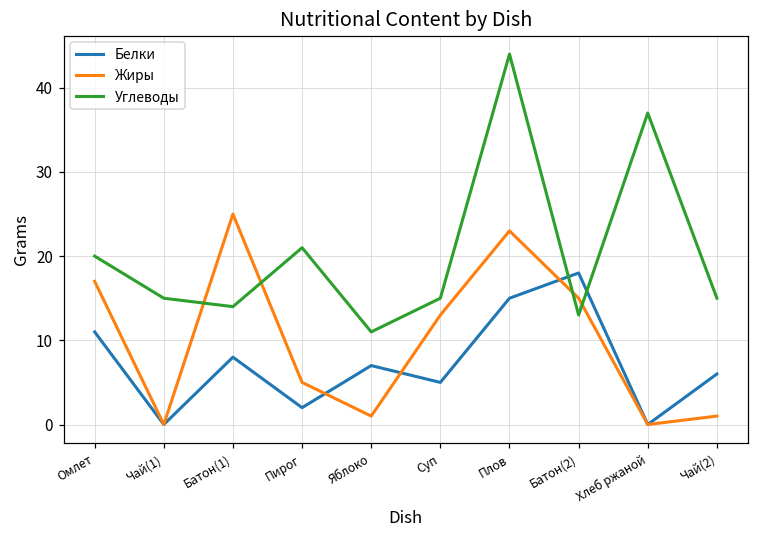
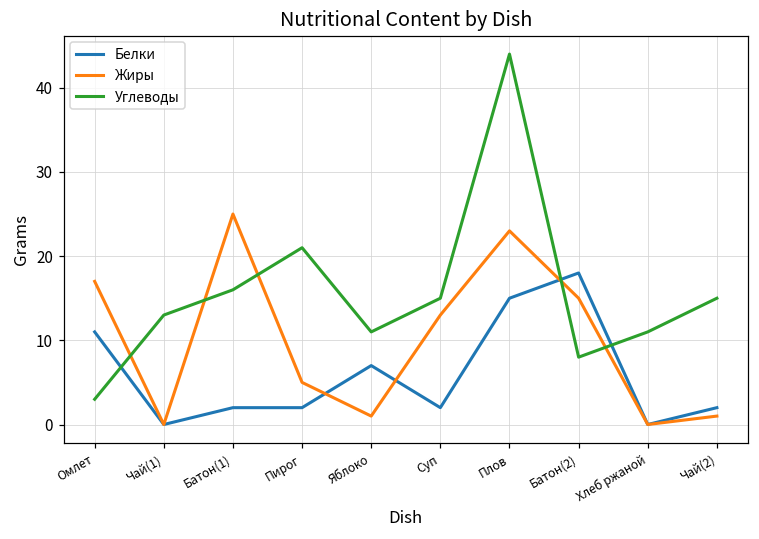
  {
    "Белки": {
      "Омлет": 11,
-     "Батон(1)": 8,
+     "Батон(1)": 2,
      "Пирог": 2,
      "Яблоко": 7,
-     "Суп": 5,
+     "Суп": 2,
      "Плов": 15,
      "Батон(2)": 18,
-     "Чай(2)": 6
+     "Чай(2)": 2
    },
    "Жиры": {
      "Омлет": 17,
      "Батон(1)": 25,
      "Пирог": 5,
      "Яблоко": 1,
      "Суп": 13,
      "Плов": 23,
      "Батон(2)": 15,
      "Чай(2)": 1
    },
    "Углеводы": {
-     "Омлет": 20,
-     "Чай(1)": 15,
-     "Батон(1)": 14,
+     "Омлет": 3,
+     "Чай(1)": 13,
+     "Батон(1)": 16,
      "Пирог": 21,
      "Яблоко": 11,
      "Суп": 15,
      "Плов": 44,
-     "Батон(2)": 13,
-     "Хлеб ржаной": 37,
+     "Батон(2)": 8,
+     "Хлеб ржаной": 11,
      "Чай(2)": 15
    }
  }
